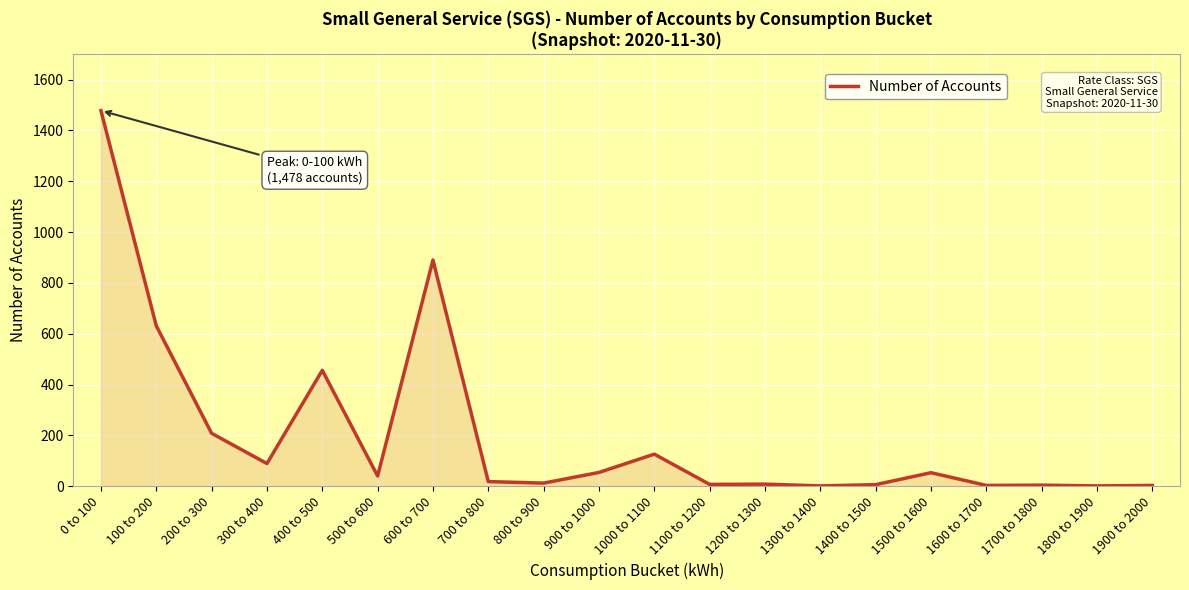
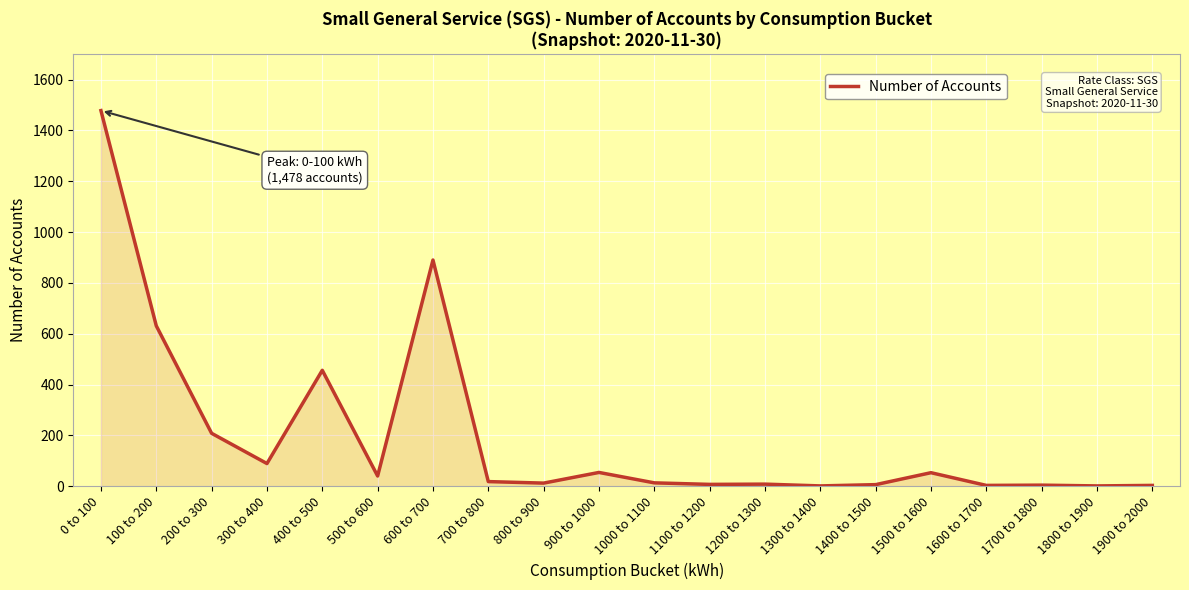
  {
    "100 to 200": 630,
    "200 to 300": 210,
    "300 to 400": 90,
    "400 to 500": 460,
    "500 to 600": 40,
    "600 to 700": 890,
    "700 to 800": 20,
    "800 to 900": 10,
    "900 to 1000": 50,
-   "1000 to 1100": 130,
+   "1000 to 1100": 10,
    "1100 to 1200": 10,
    "1200 to 1300": 10,
    "1300 to 1400": 0,
    "1400 to 1500": 10,
    "1500 to 1600": 50,
    "1600 to 1700": 0,
    "1700 to 1800": 0,
    "1800 to 1900": 0,
    "1900 to 2000": 0
  }
